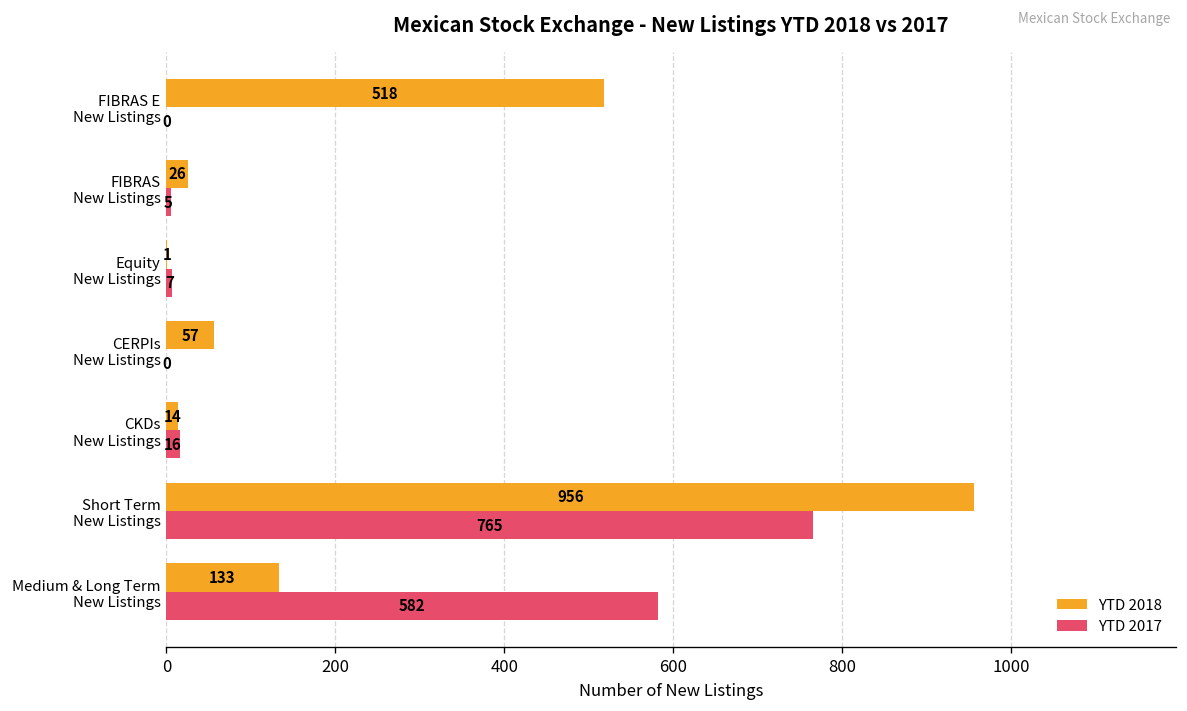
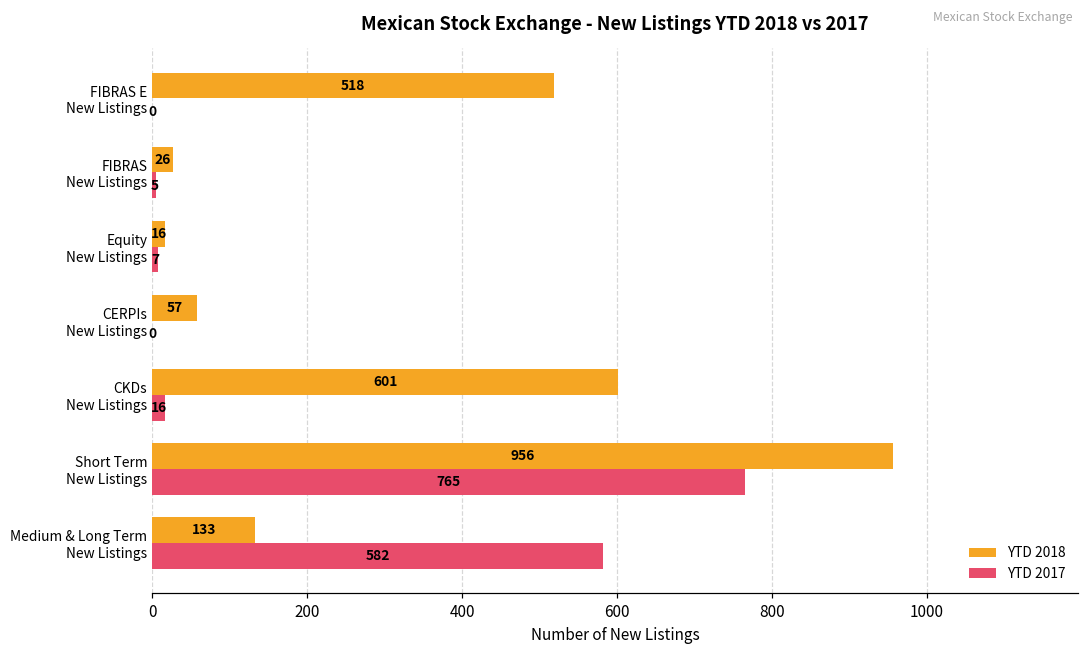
  {
    "YTD 2018": {
      "FIBRAS E New Listings": 518,
      "FIBRAS New Listings": 26,
-     "Equity New Listings": 1,
+     "Equity New Listings": 16,
      "CERPIs New Listings": 57,
-     "CKDs New Listings": 14,
+     "CKDs New Listings": 601,
      "Short Term New Listings": 956,
      "Medium & Long Term New Listings": 133
    },
    "YTD 2017": {
      "FIBRAS E New Listings": 0,
      "FIBRAS New Listings": 5,
      "Equity New Listings": 7,
      "CERPIs New Listings": 0,
      "CKDs New Listings": 16,
      "Short Term New Listings": 765,
      "Medium & Long Term New Listings": 582
    }
  }
